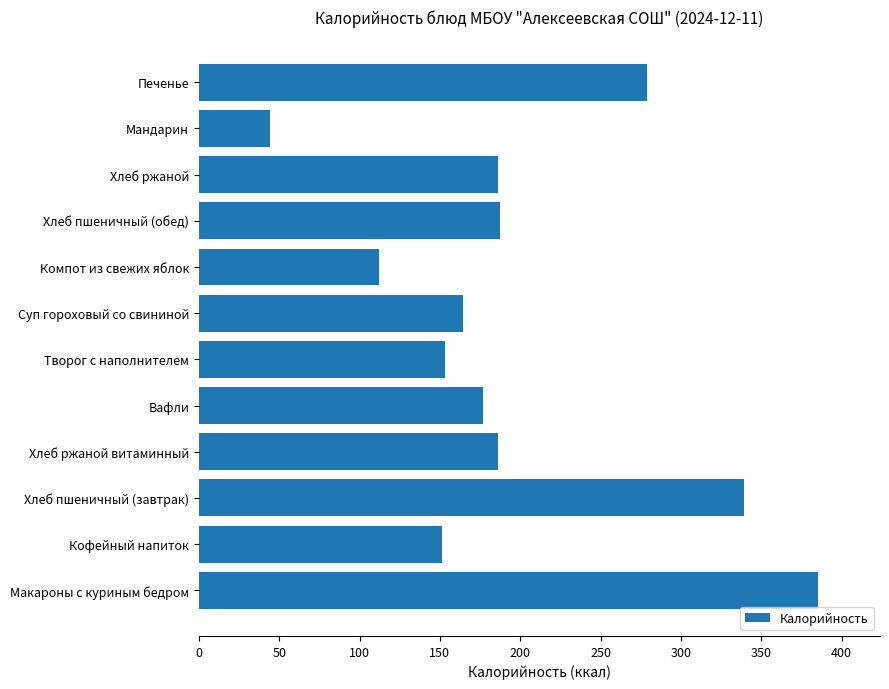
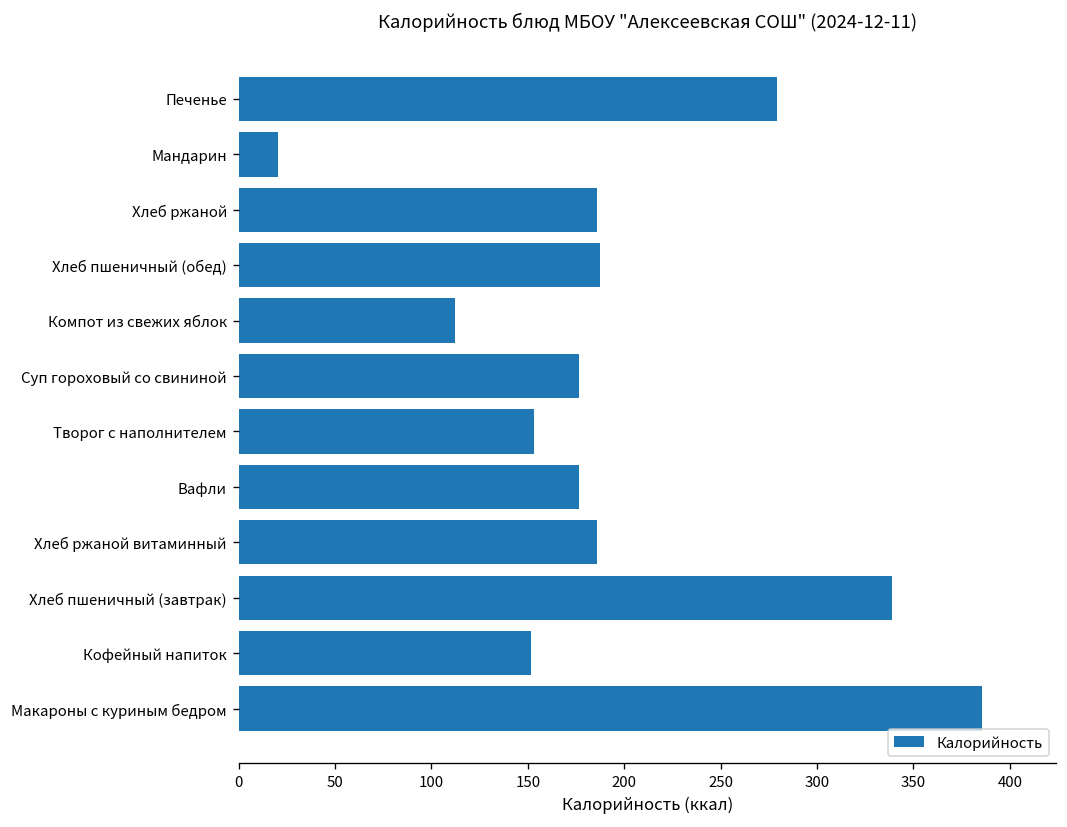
  {
    "Печенье": 279,
-   "Мандарин": 44,
+   "Мандарин": 21,
    "Хлеб ржаной": 186,
    "Хлеб пшеничный (обед)": 187,
    "Компот из свежих яблок": 112,
-   "Суп гороховый со свининой": 164,
+   "Суп гороховый со свининой": 177,
    "Творог с наполнителем": 153,
    "Вафли": 177,
    "Хлеб ржаной витаминный": 186,
    "Хлеб пшеничный (завтрак)": 339,
    "Кофейный напиток": 152,
    "Макароны с куриным бедром": 385
  }
